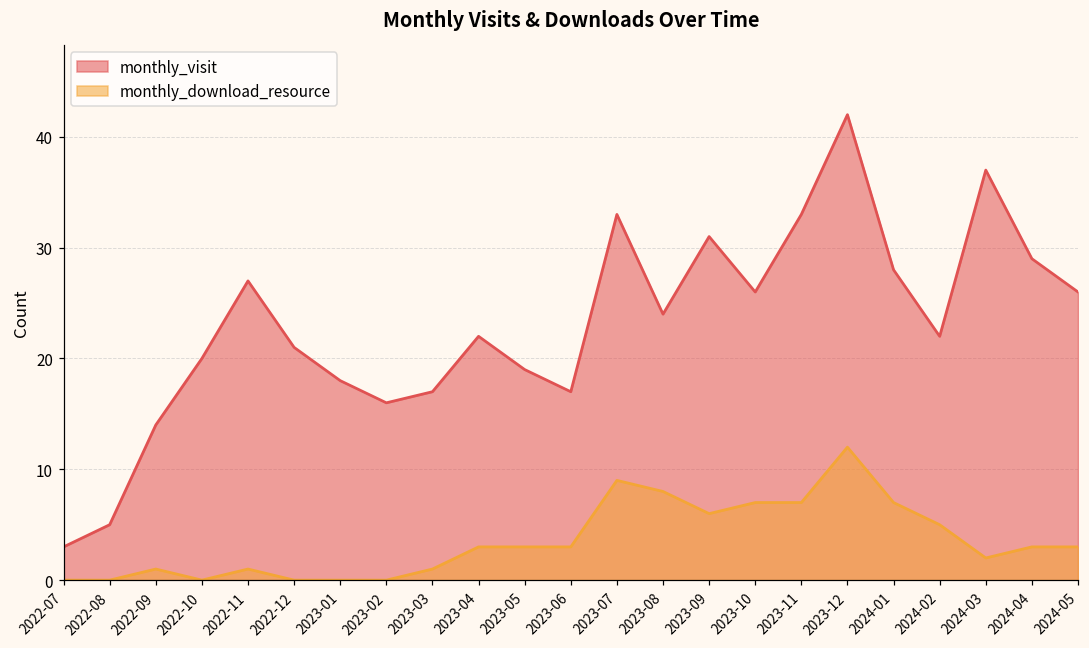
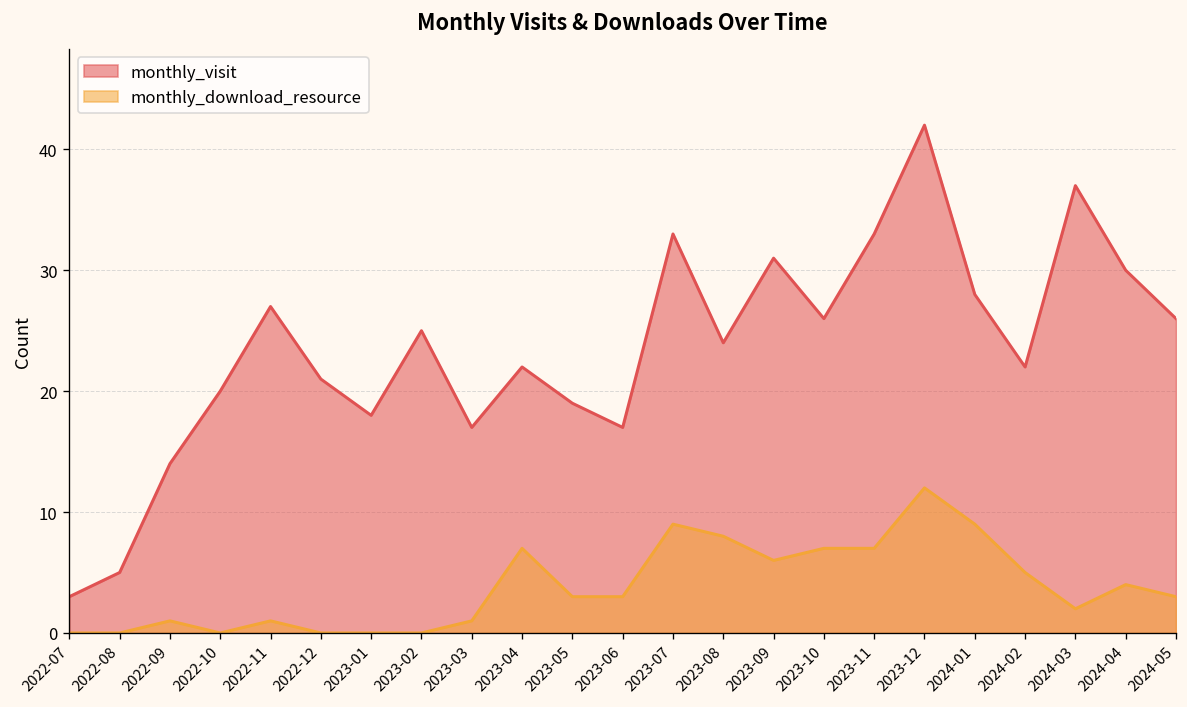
  {
    "monthly_visit": {
      "2022-07": 3,
      "2022-08": 5,
      "2022-09": 14,
      "2022-10": 20,
      "2022-11": 27,
      "2022-12": 21,
      "2023-01": 18,
-     "2023-02": 16,
+     "2023-02": 25,
      "2023-03": 17,
      "2023-04": 22,
      "2023-05": 19,
      "2023-06": 17,
      "2023-07": 33,
      "2023-08": 24,
      "2023-09": 31,
      "2023-10": 26,
      "2023-11": 33,
      "2023-12": 42,
      "2024-01": 28,
      "2024-02": 22,
      "2024-03": 37,
-     "2024-04": 29,
+     "2024-04": 30,
      "2024-05": 26
    },
    "monthly_download_resource": {
      "2022-07": 0,
      "2022-08": 0,
      "2022-09": 1,
      "2022-10": 0,
      "2022-11": 1,
      "2022-12": 0,
      "2023-01": 0,
      "2023-02": 0,
      "2023-03": 1,
-     "2023-04": 3,
+     "2023-04": 7,
      "2023-05": 3,
      "2023-06": 3,
      "2023-07": 9,
      "2023-08": 8,
      "2023-09": 6,
      "2023-10": 7,
      "2023-11": 7,
      "2023-12": 12,
-     "2024-01": 7,
+     "2024-01": 9,
      "2024-02": 5,
      "2024-03": 2,
-     "2024-04": 3,
+     "2024-04": 4,
      "2024-05": 3
    }
  }
